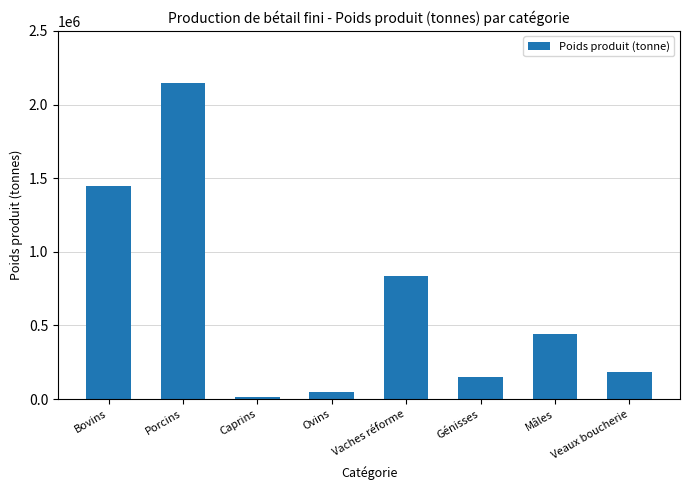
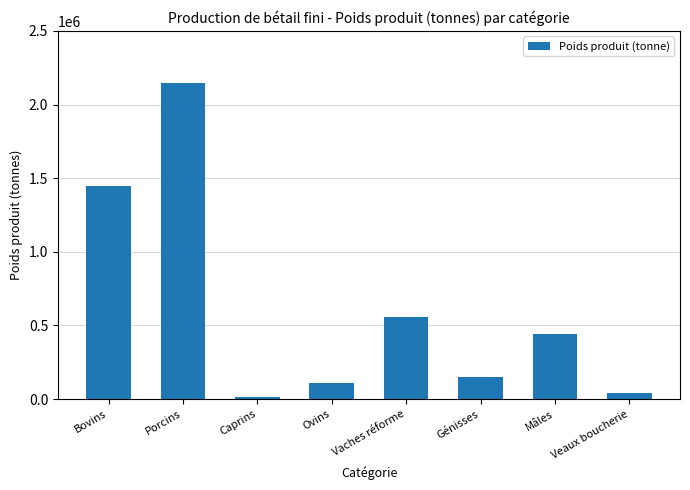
  {
    "Bovins": 1450000,
    "Porcins": 2150000,
-   "Ovins": 50000,
-   "Vaches réforme": 830000,
+   "Ovins": 110000,
+   "Vaches réforme": 550000,
    "Génisses": 150000,
    "Mâles": 440000,
-   "Veaux boucherie": 180000
+   "Veaux boucherie": 40000
  }
